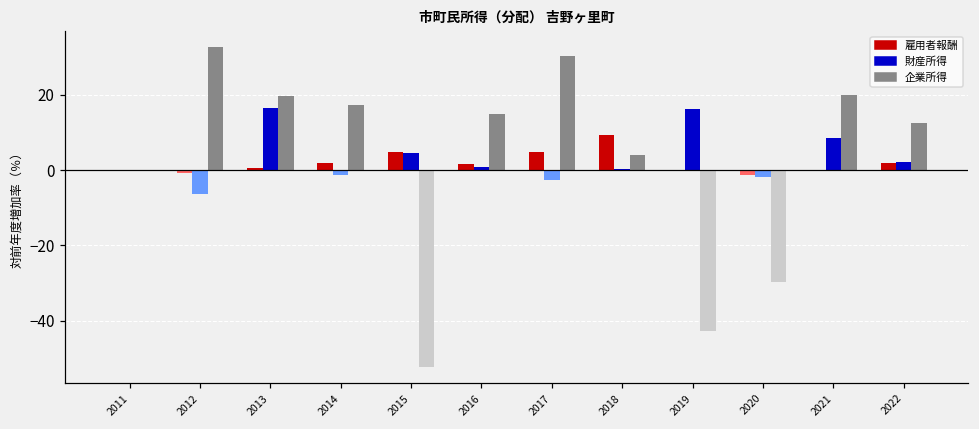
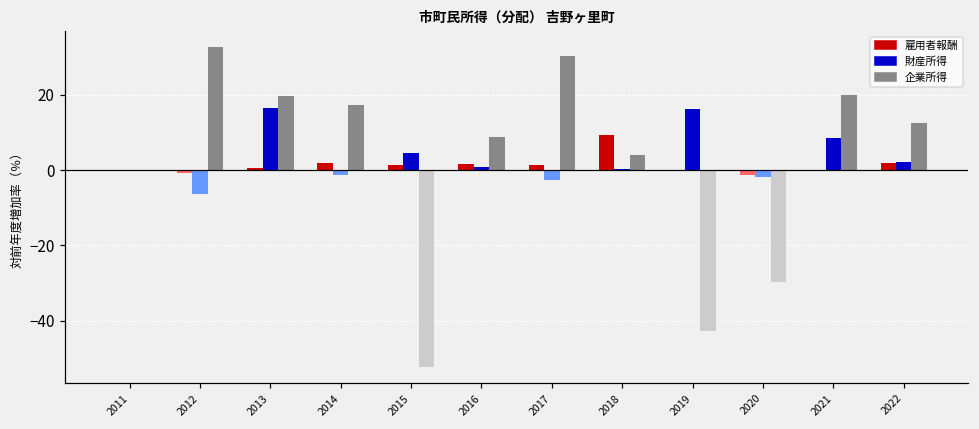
  {
    "雇用者報酬": {
      "2011": 0,
      "2012": 0,
      "2014": 2,
-     "2015": 5,
+     "2015": 1,
      "2016": 2,
-     "2017": 5,
+     "2017": 1,
      "2018": 9,
      "2019": 0,
      "2020": 0,
      "2022": 2
    },
    "財産所得": {
      "2011": 0,
      "2012": 0,
      "2013": 16,
      "2014": 0,
      "2015": 5,
      "2016": 1,
      "2017": 0,
      "2019": 16,
      "2020": 0,
      "2021": 9,
      "2022": 2
    },
    "企業所得": {
      "2011": 0,
      "2012": 33,
      "2013": 20,
      "2014": 17,
      "2015": 0,
-     "2016": 15,
+     "2016": 9,
      "2017": 30,
      "2018": 4,
      "2019": 0,
      "2020": 0,
      "2021": 20,
      "2022": 12
    }
  }
